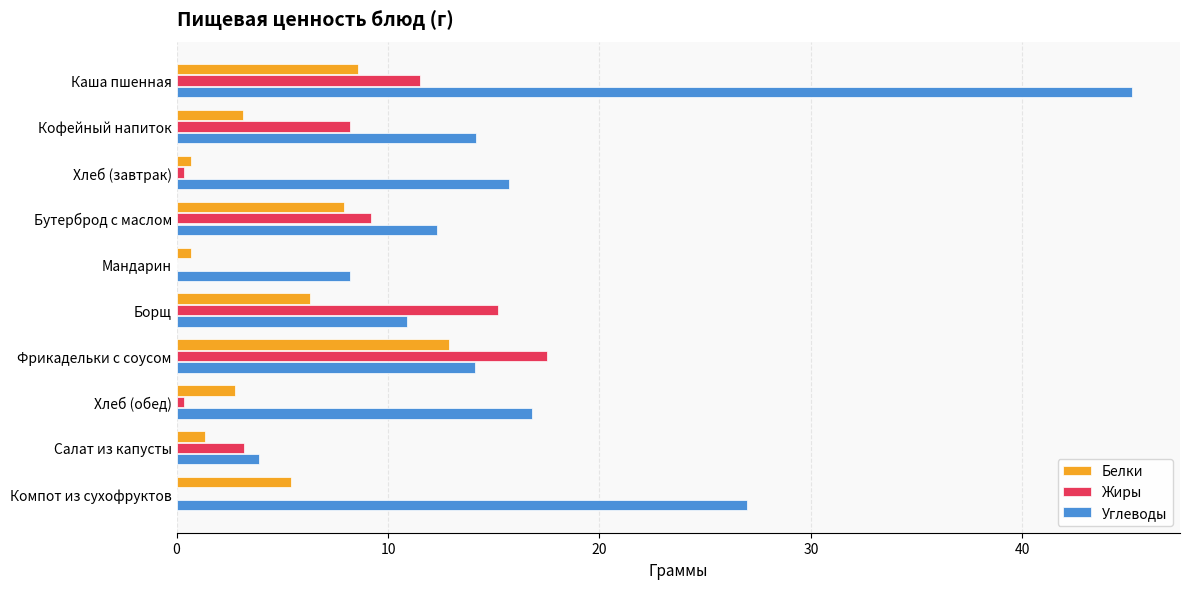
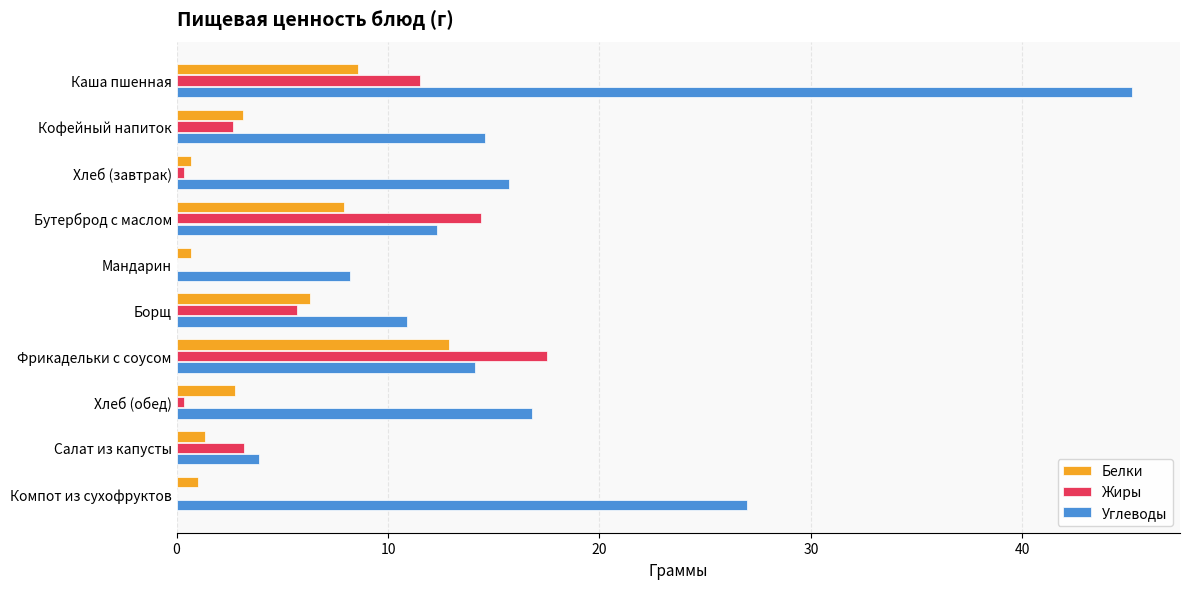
  {
    "Белки": {
      "Каша пшенная": 8.6,
      "Кофейный напиток": 3.1,
      "Хлеб (завтрак)": 0.7,
      "Бутерброд с маслом": 7.9,
      "Мандарин": 0.7,
      "Борщ": 6.3,
      "Фрикадельки с соусом": 12.9,
      "Хлеб (обед)": 2.8,
      "Салат из капусты": 1.3,
-     "Компот из сухофруктов": 5.4
+     "Компот из сухофруктов": 1.0
    },
    "Жиры": {
      "Каша пшенная": 11.5,
-     "Кофейный напиток": 8.2,
+     "Кофейный напиток": 2.7,
      "Хлеб (завтрак)": 0.4,
-     "Бутерброд с маслом": 9.2,
+     "Бутерброд с маслом": 14.4,
      "Мандарин": 0.0,
-     "Борщ": 15.2,
+     "Борщ": 5.7,
      "Фрикадельки с соусом": 17.5,
      "Хлеб (обед)": 0.4,
      "Салат из капусты": 3.2,
      "Компот из сухофруктов": 0.0
    },
    "Углеводы": {
      "Каша пшенная": 45.2,
-     "Кофейный напиток": 14.2,
+     "Кофейный напиток": 14.6,
      "Хлеб (завтрак)": 15.7,
      "Бутерброд с маслом": 12.3,
      "Мандарин": 8.2,
      "Борщ": 10.9,
      "Фрикадельки с соусом": 14.1,
      "Хлеб (обед)": 16.8,
      "Салат из капусты": 3.9,
      "Компот из сухофруктов": 27.0
    }
  }
